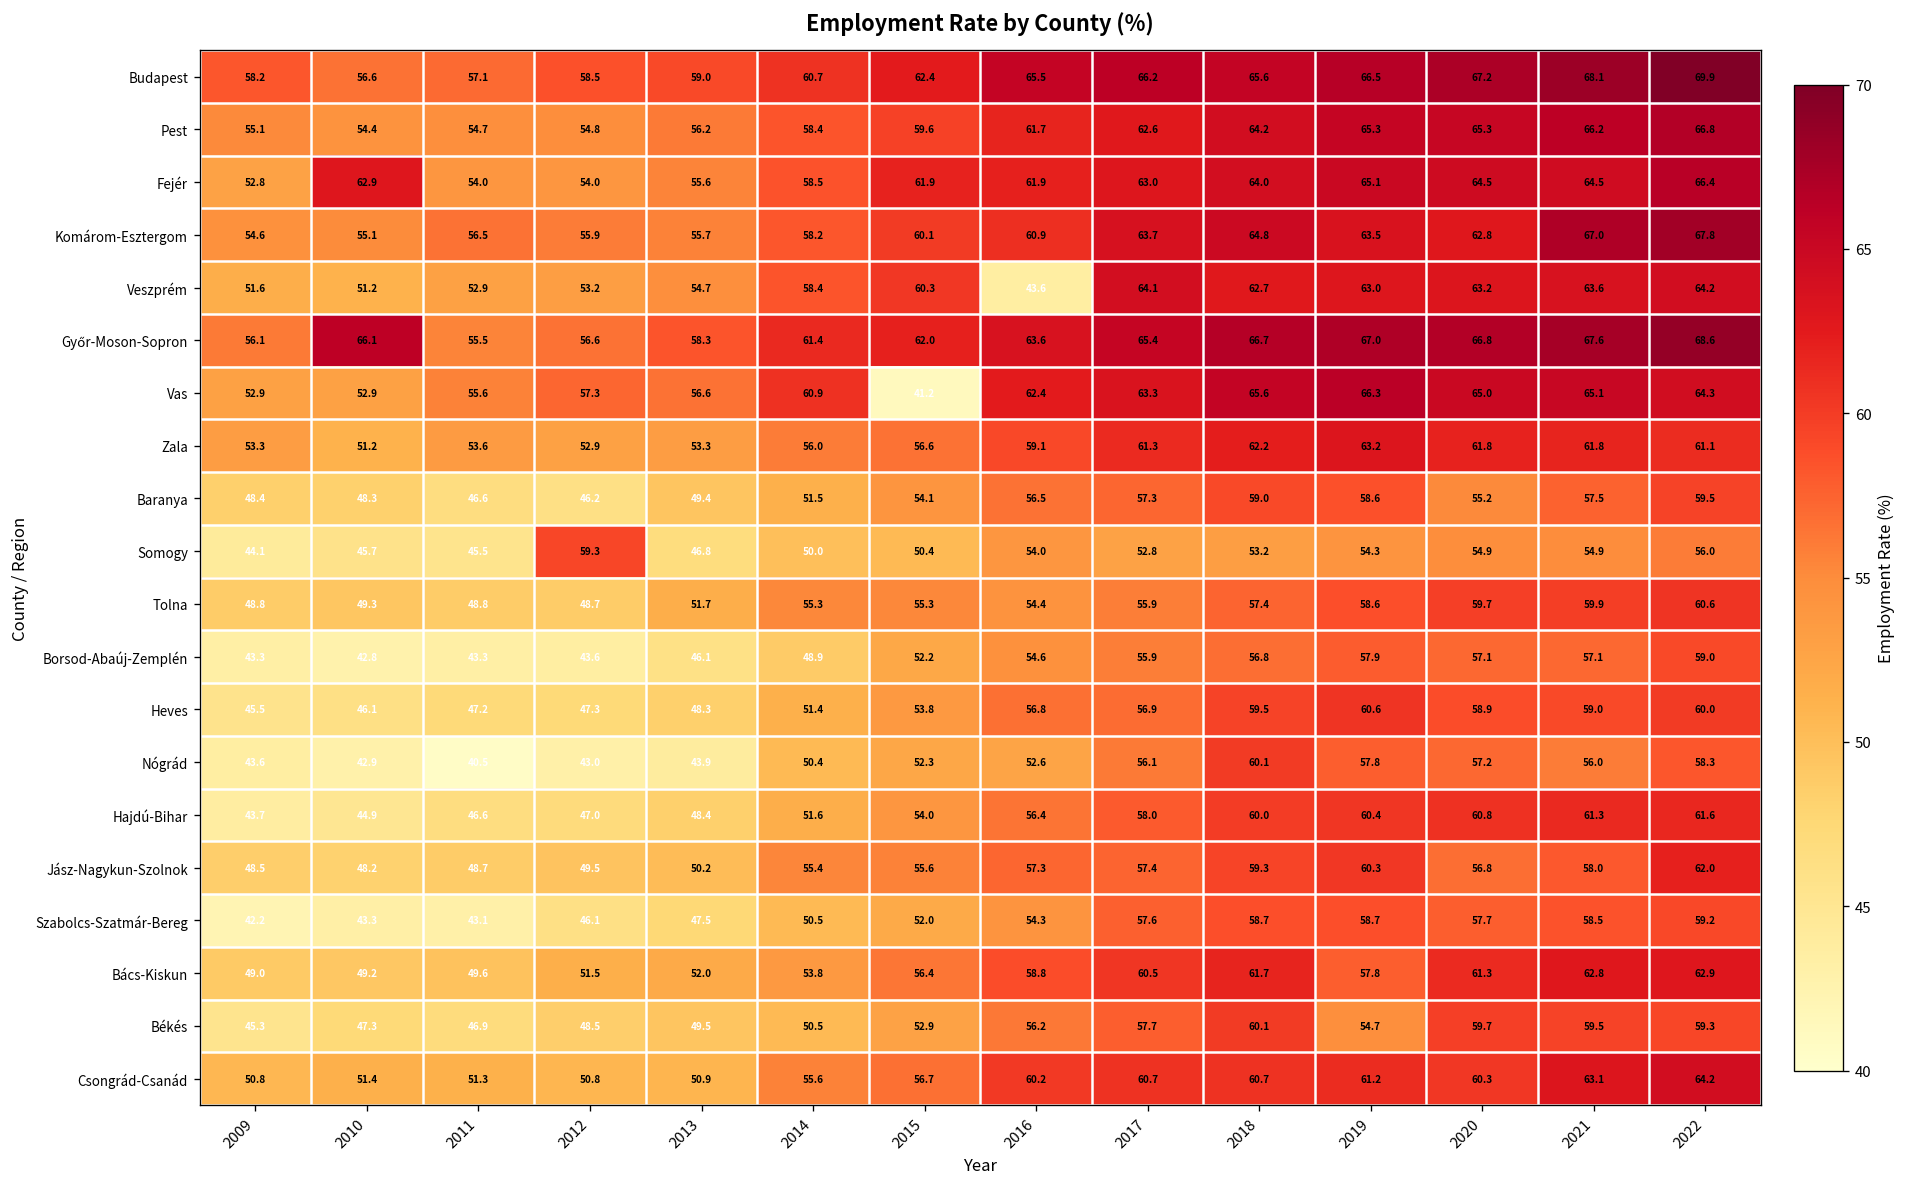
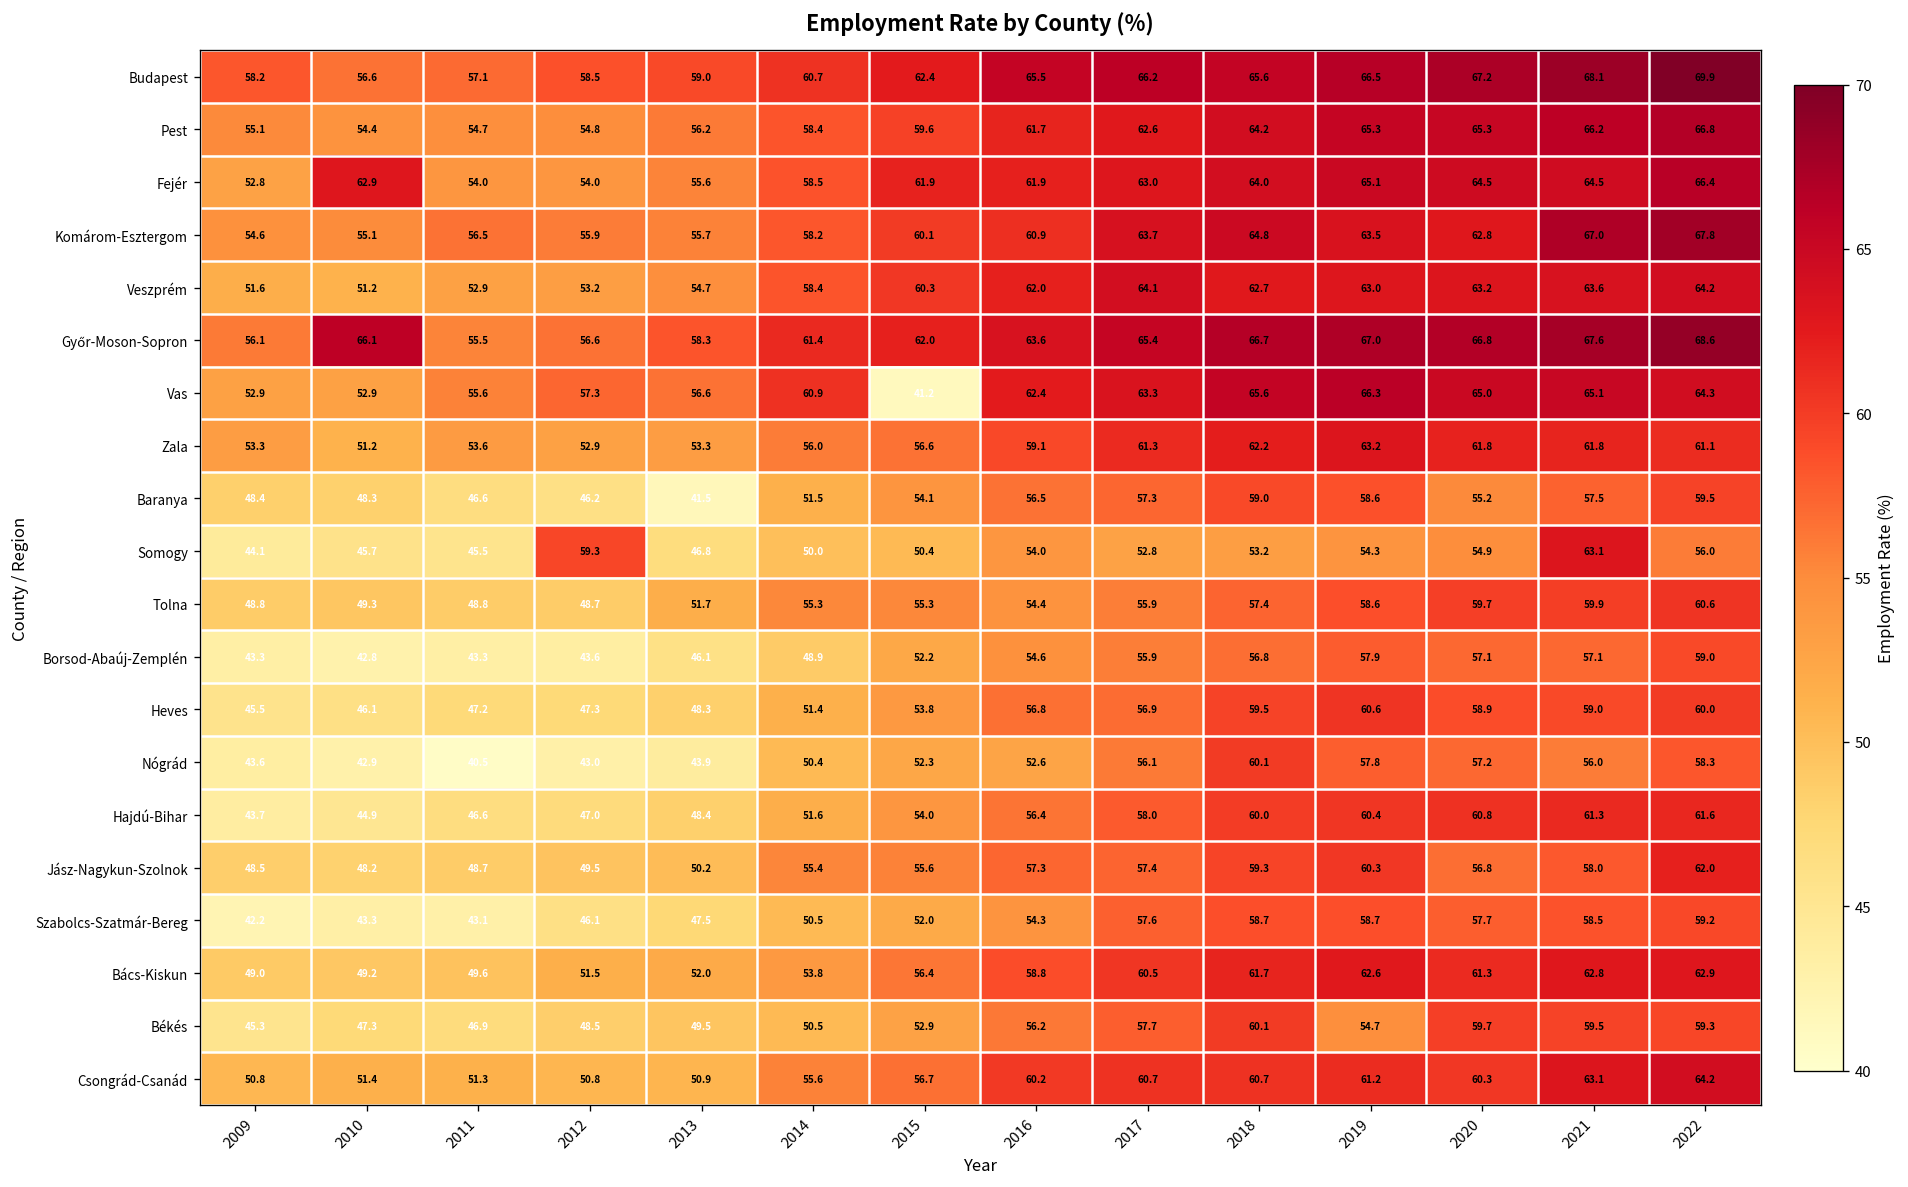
  {
    "Veszprém": {
      "2009": 51.6,
      "2010": 51.2,
      "2011": 52.9,
      "2012": 53.2,
      "2013": 54.7,
      "2014": 58.4,
      "2015": 60.3,
-     "2016": 43.6,
+     "2016": 62.0,
      "2017": 64.1,
      "2018": 62.7,
      "2019": 63.0,
      "2020": 63.2,
      "2021": 63.6,
      "2022": 64.2
    },
    "Baranya": {
      "2009": 48.4,
      "2010": 48.3,
      "2011": 46.6,
      "2012": 46.2,
-     "2013": 49.4,
+     "2013": 41.5,
      "2014": 51.5,
      "2015": 54.1,
      "2016": 56.5,
      "2017": 57.3,
      "2018": 59.0,
      "2019": 58.6,
      "2020": 55.2,
      "2021": 57.5,
      "2022": 59.5
    },
    "Somogy": {
      "2009": 44.1,
      "2010": 45.7,
      "2011": 45.5,
      "2012": 59.3,
      "2013": 46.8,
      "2014": 50.0,
      "2015": 50.4,
      "2016": 54.0,
      "2017": 52.8,
      "2018": 53.2,
      "2019": 54.3,
      "2020": 54.9,
-     "2021": 54.9,
+     "2021": 63.1,
      "2022": 56.0
    },
    "Bács-Kiskun": {
      "2009": 49.0,
      "2010": 49.2,
      "2011": 49.6,
      "2012": 51.5,
      "2013": 52.0,
      "2014": 53.8,
      "2015": 56.4,
      "2016": 58.8,
      "2017": 60.5,
      "2018": 61.7,
-     "2019": 57.8,
+     "2019": 62.6,
      "2020": 61.3,
      "2021": 62.8,
      "2022": 62.9
    }
  }
